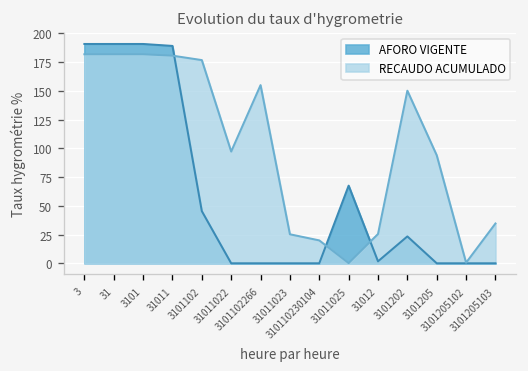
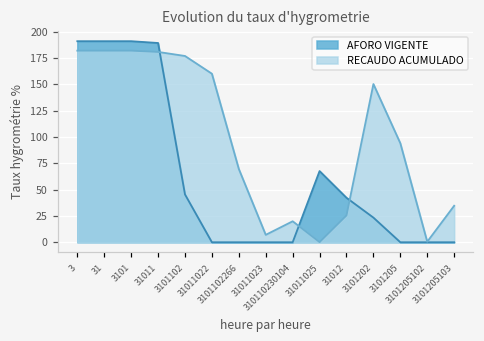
  {
    "AFORO VIGENTE": {
      "3": 190,
      "31": 190,
      "3101": 190,
      "31011": 190,
      "3101102": 50,
      "31011022": 0,
      "3101102266": 0,
      "31011023": 0,
      "310110230104": 0,
      "31011025": 70,
-     "31012": 0,
+     "31012": 40,
      "3101202": 20,
      "3101205": 0,
      "3101205103": 0
    },
    "RECAUDO ACUMULADO": {
      "3": 180,
      "31": 180,
      "3101": 180,
      "31011": 180,
      "3101102": 180,
-     "31011022": 100,
-     "3101102266": 160,
-     "31011023": 30,
+     "31011022": 160,
+     "3101102266": 70,
+     "31011023": 10,
      "310110230104": 20,
      "31011025": 0,
      "31012": 30,
      "3101202": 150,
      "3101205": 90,
      "3101205103": 30
    }
  }
